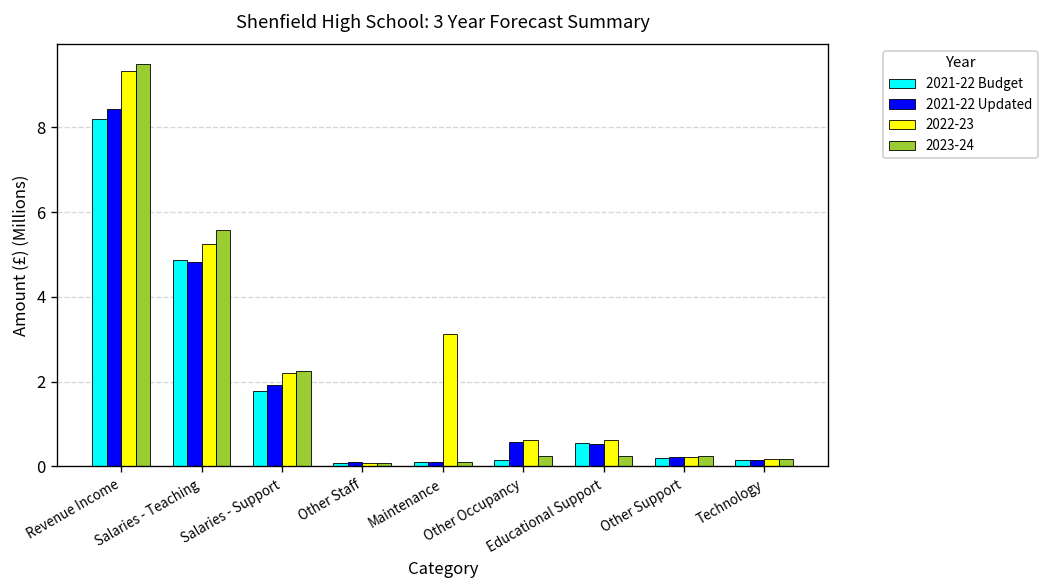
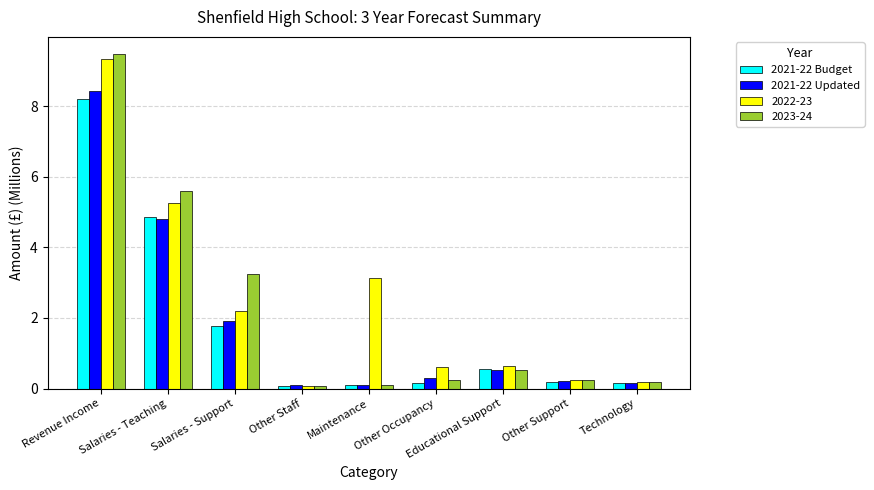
  {
    "2021-22 Budget": {
      "Revenue Income": 8.2,
      "Salaries - Teaching": 4.9,
      "Salaries - Support": 1.8,
      "Other Staff": 0.1,
      "Maintenance": 0.1,
      "Other Occupancy": 0.1,
      "Educational Support": 0.6,
      "Other Support": 0.2,
      "Technology": 0.2
    },
    "2021-22 Updated": {
      "Revenue Income": 8.4,
      "Salaries - Teaching": 4.8,
      "Salaries - Support": 1.9,
      "Other Staff": 0.1,
      "Maintenance": 0.1,
-     "Other Occupancy": 0.6,
+     "Other Occupancy": 0.3,
      "Educational Support": 0.5,
      "Other Support": 0.2,
      "Technology": 0.2
    },
    "2022-23": {
      "Revenue Income": 9.3,
      "Salaries - Teaching": 5.2,
      "Salaries - Support": 2.2,
      "Other Staff": 0.1,
      "Maintenance": 3.1,
      "Other Occupancy": 0.6,
      "Educational Support": 0.6,
      "Other Support": 0.2,
      "Technology": 0.2
    },
    "2023-24": {
      "Revenue Income": 9.5,
      "Salaries - Teaching": 5.6,
-     "Salaries - Support": 2.3,
+     "Salaries - Support": 3.3,
      "Other Staff": 0.1,
      "Maintenance": 0.1,
      "Other Occupancy": 0.2,
-     "Educational Support": 0.2,
+     "Educational Support": 0.5,
      "Other Support": 0.2,
      "Technology": 0.2
    }
  }
